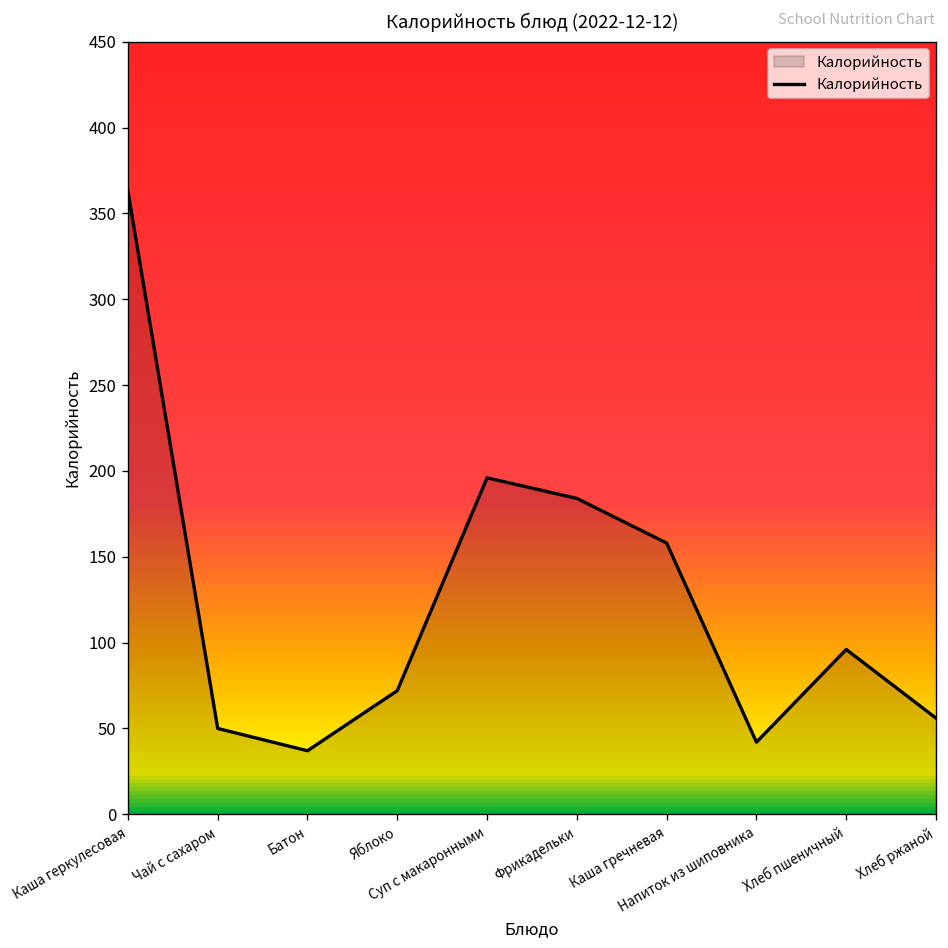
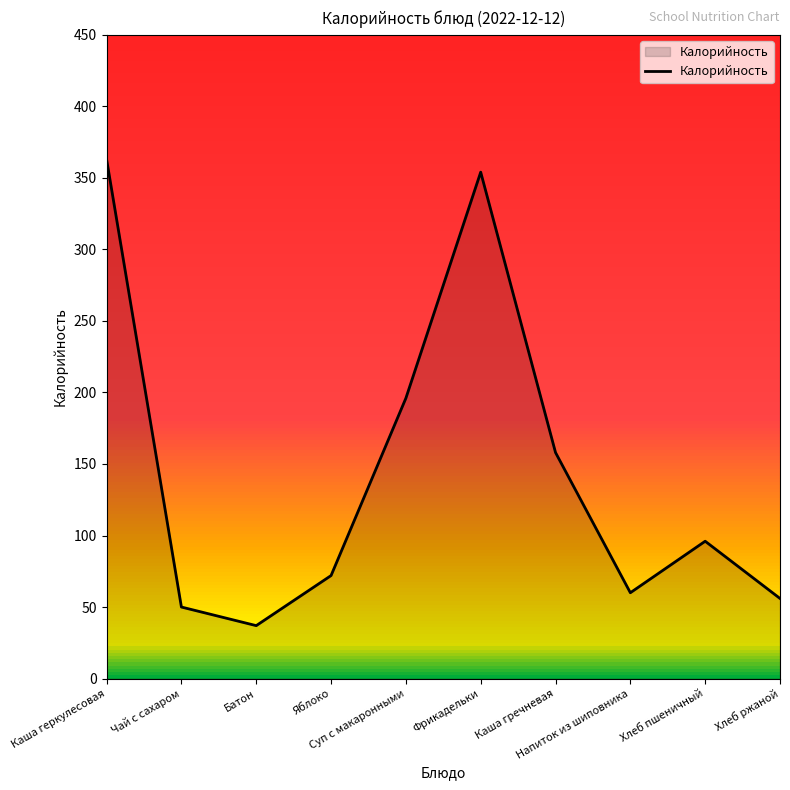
  {
    "Каша геркулесовая": 363,
    "Чай с сахаром": 50,
    "Батон": 37,
    "Яблоко": 72,
    "Суп с макаронными": 196,
-   "Фрикадельки": 184,
+   "Фрикадельки": 354,
    "Каша гречневая": 158,
-   "Напиток из шиповника": 42,
+   "Напиток из шиповника": 60,
    "Хлеб пшеничный": 96,
    "Хлеб ржаной": 56
  }
